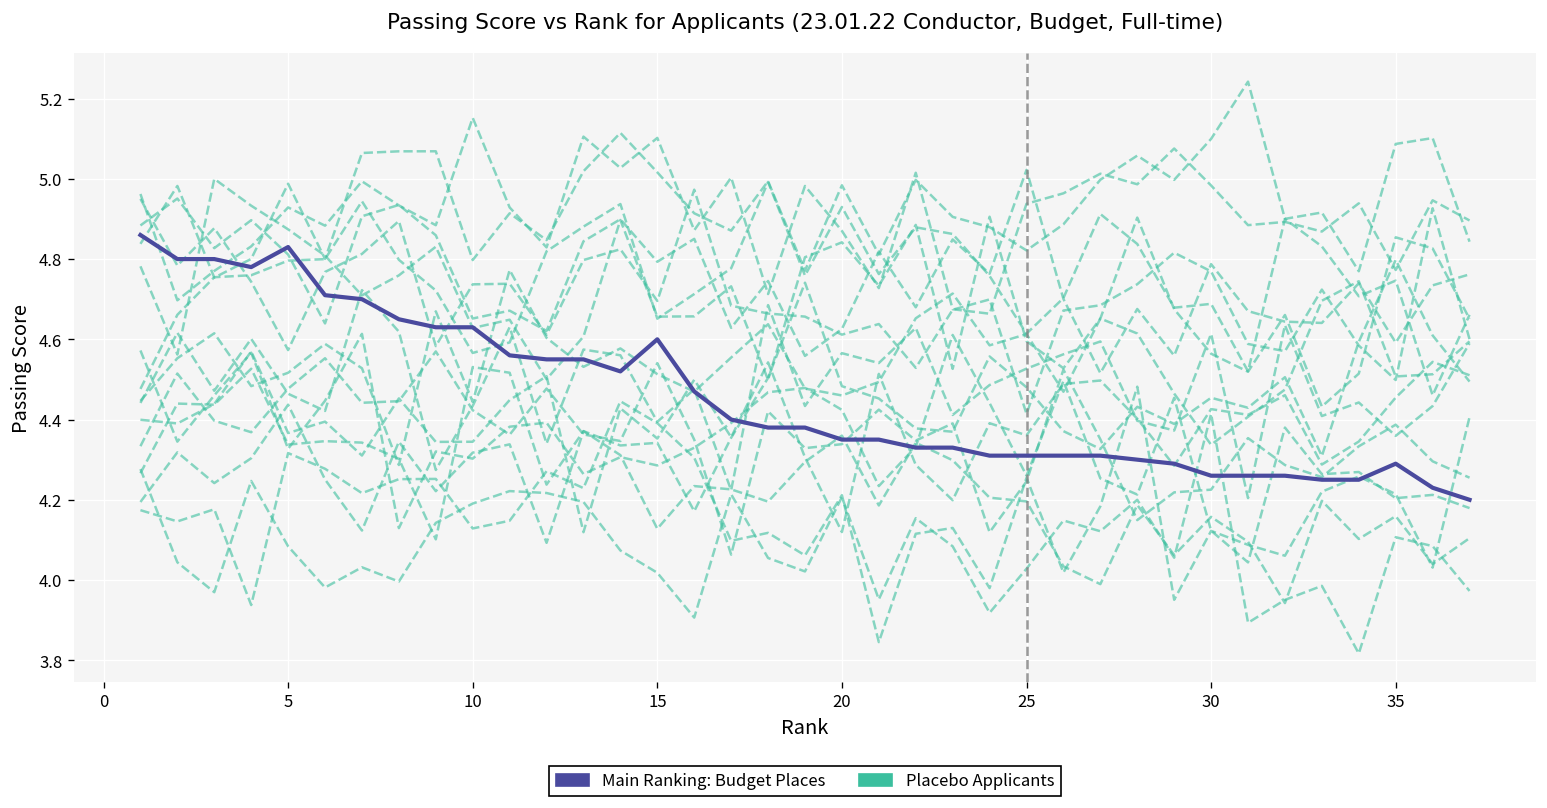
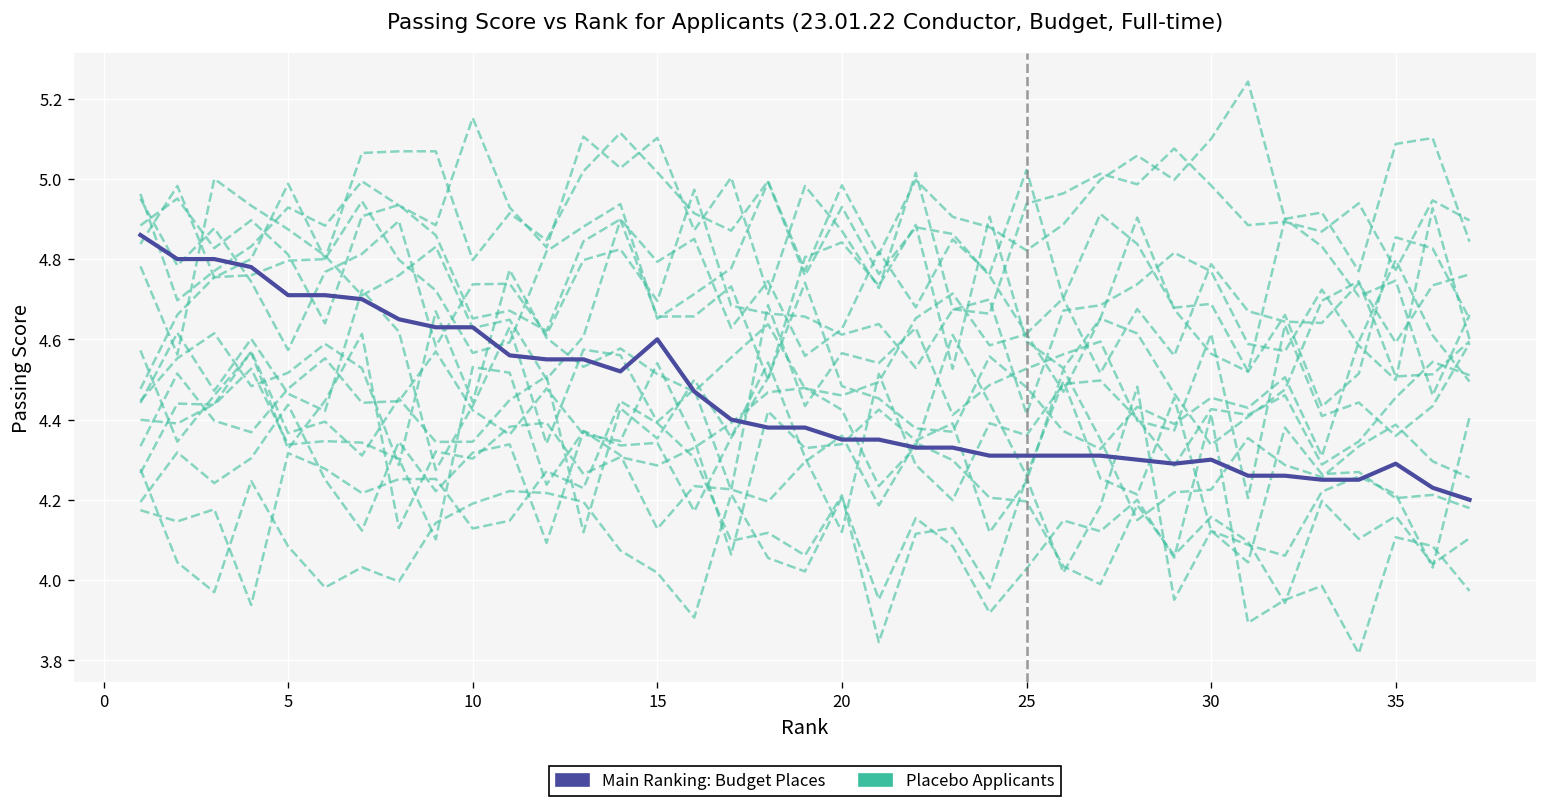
  {
    "Main Ranking: Budget Places": {
-     "5": 4.83,
+     "5": 4.71,
      "15": 4.60,
      "20": 4.35,
      "25": 4.31,
-     "30": 4.26,
+     "30": 4.30,
      "35": 4.29
    }
  }
